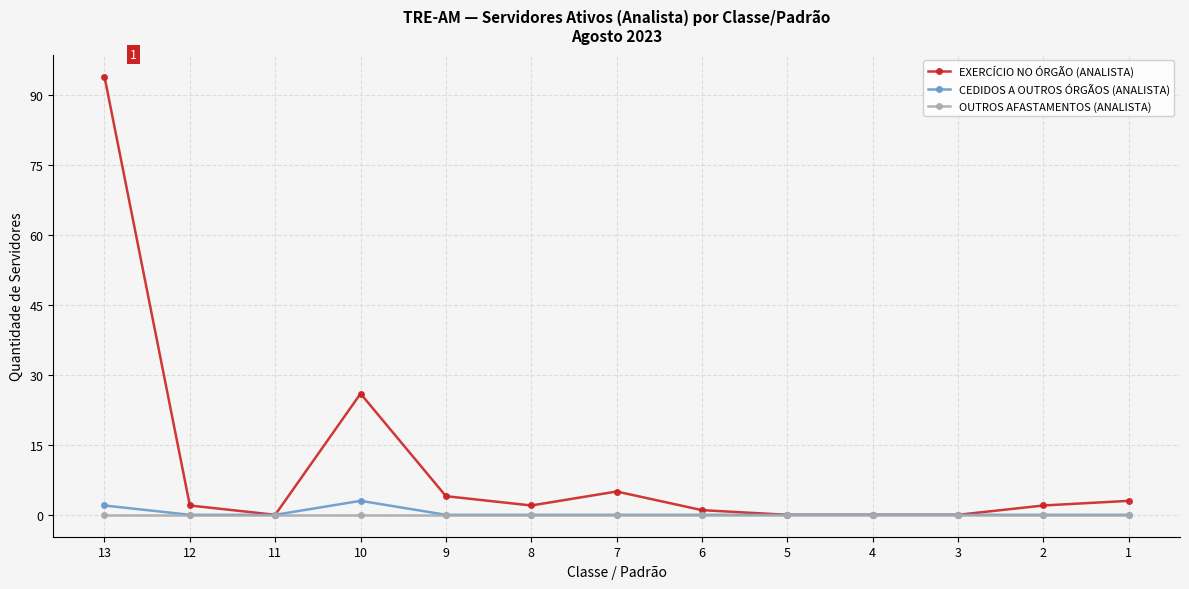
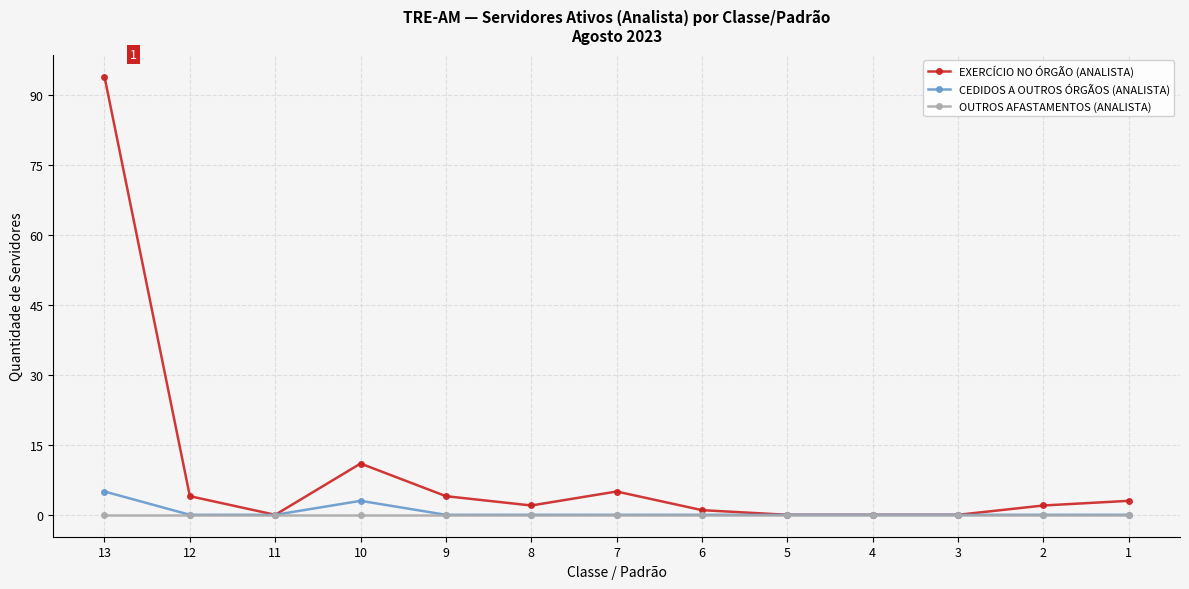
  {
    "EXERCÍCIO NO ÓRGÃO (ANALISTA)": {
      "13": 94,
-     "12": 2,
-     "10": 26,
+     "12": 4,
+     "10": 11,
      "9": 4,
      "8": 2,
      "7": 5,
      "6": 1,
      "2": 2,
      "1": 3
    },
    "CEDIDOS A OUTROS ÓRGÃOS (ANALISTA)": {
-     "13": 2,
+     "13": 5,
      "10": 3
    },
    "OUTROS AFASTAMENTOS (ANALISTA)": {
      "13": 0,
      "10": 0
    }
  }
